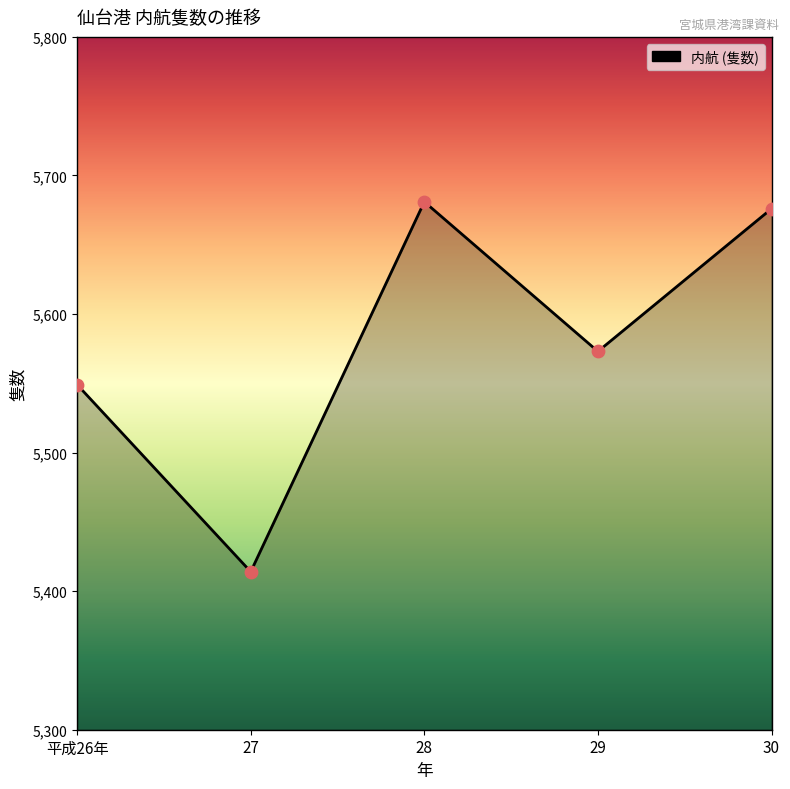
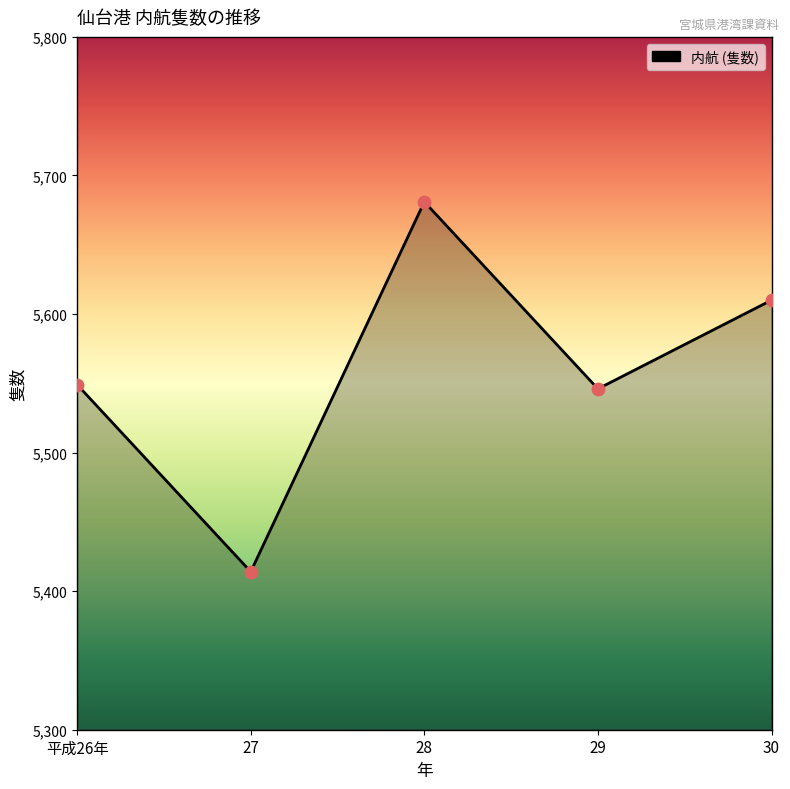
  {
    "平成26年": "5,549",
    "27": "5,414",
    "28": "5,681",
-   "29": "5,573",
-   "30": "5,676"
+   "29": "5,546",
+   "30": "5,610"
  }
